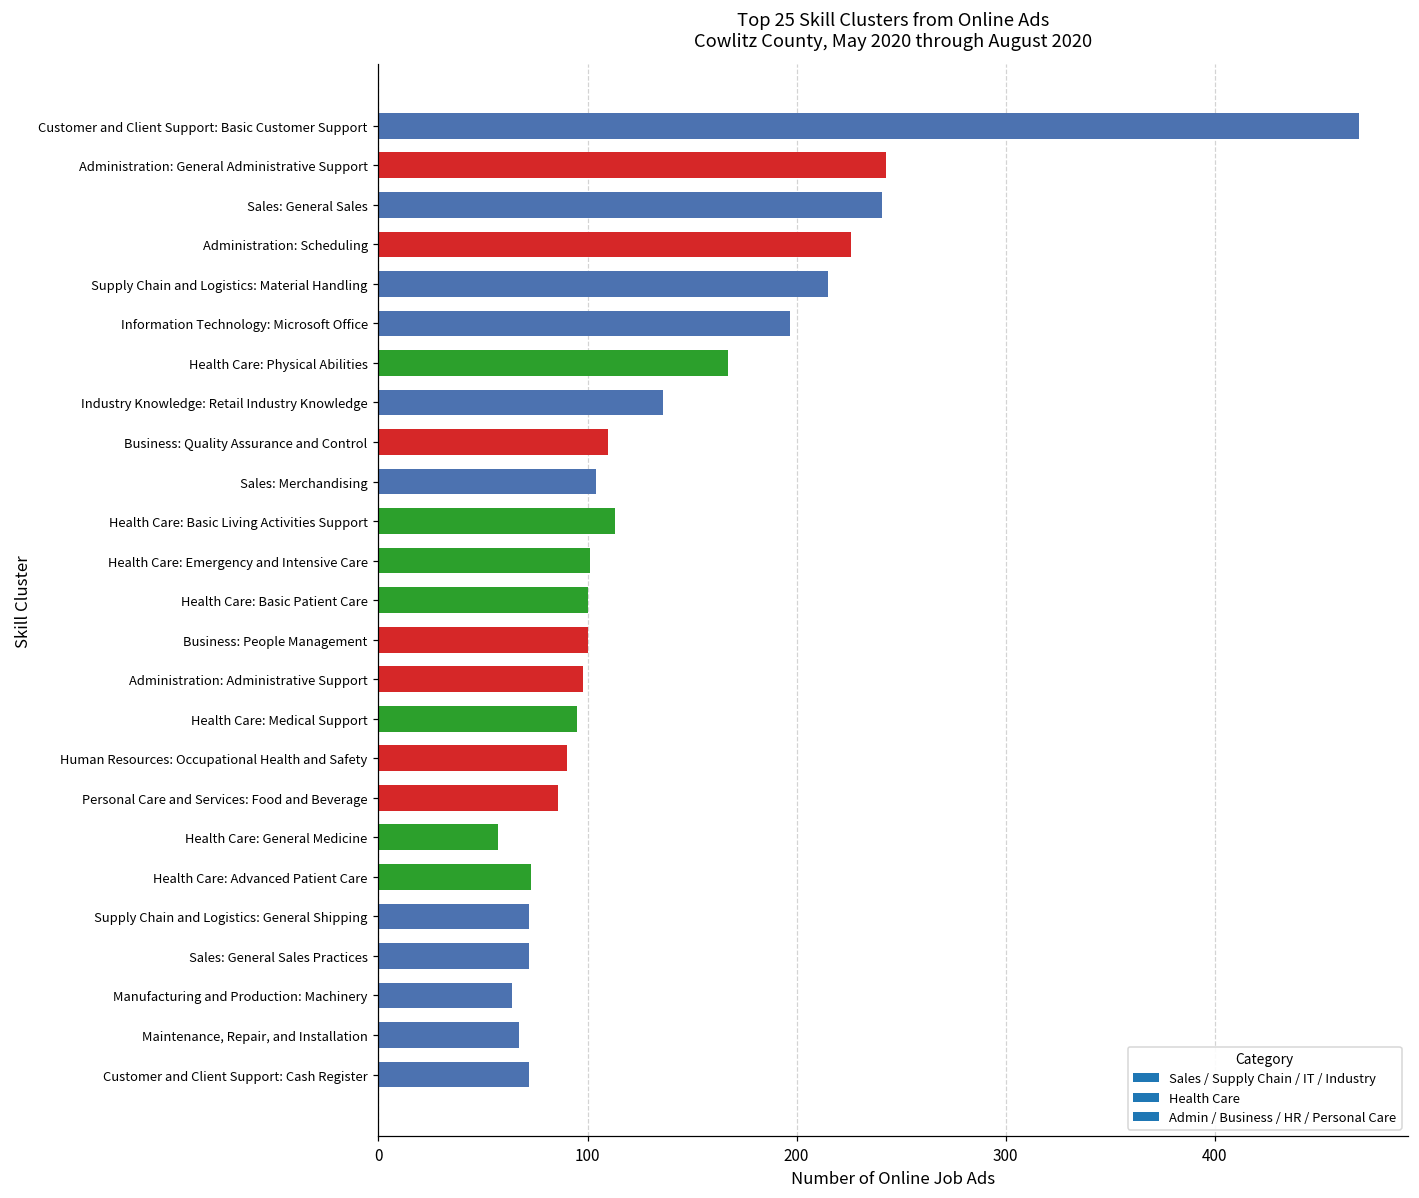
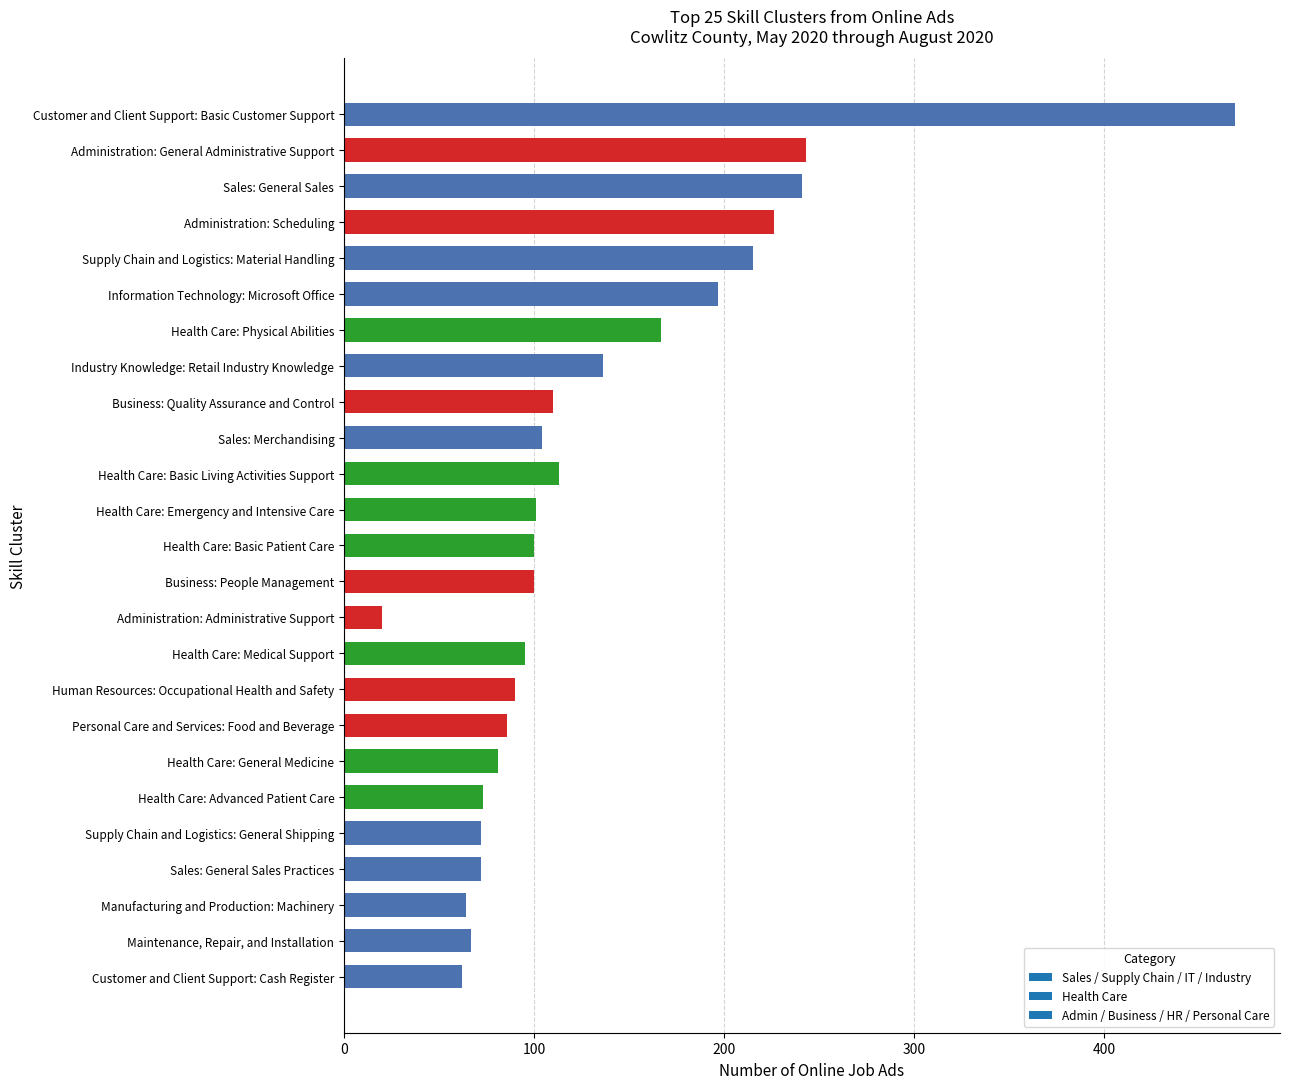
  {
    "Customer and Client Support: Basic Customer Support": 469,
    "Administration: General Administrative Support": 243,
    "Sales: General Sales": 241,
    "Administration: Scheduling": 226,
    "Supply Chain and Logistics: Material Handling": 215,
    "Information Technology: Microsoft Office": 197,
    "Health Care: Physical Abilities": 167,
    "Industry Knowledge: Retail Industry Knowledge": 136,
    "Business: Quality Assurance and Control": 110,
    "Sales: Merchandising": 104,
    "Health Care: Basic Living Activities Support": 113,
    "Health Care: Emergency and Intensive Care": 101,
    "Health Care: Basic Patient Care": 100,
    "Business: People Management": 100,
-   "Administration: Administrative Support": 98,
+   "Administration: Administrative Support": 20,
    "Health Care: Medical Support": 95,
    "Human Resources: Occupational Health and Safety": 90,
    "Personal Care and Services: Food and Beverage": 86,
-   "Health Care: General Medicine": 57,
+   "Health Care: General Medicine": 81,
    "Health Care: Advanced Patient Care": 73,
    "Supply Chain and Logistics: General Shipping": 72,
    "Sales: General Sales Practices": 72,
    "Manufacturing and Production: Machinery": 64,
    "Maintenance, Repair, and Installation": 67,
-   "Customer and Client Support: Cash Register": 72
+   "Customer and Client Support: Cash Register": 62
  }
